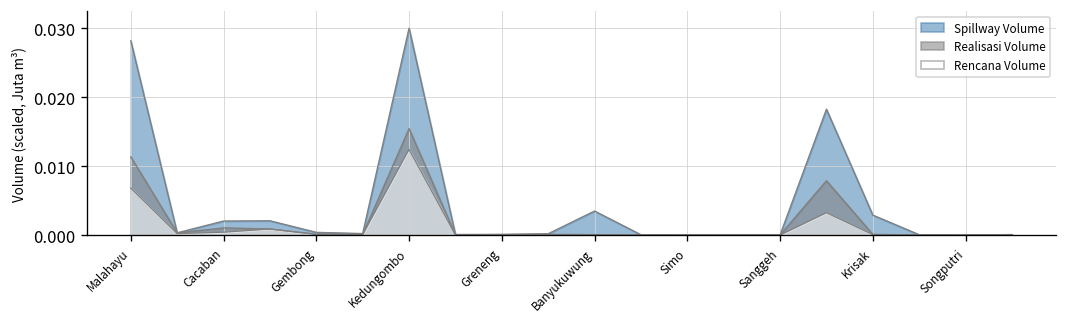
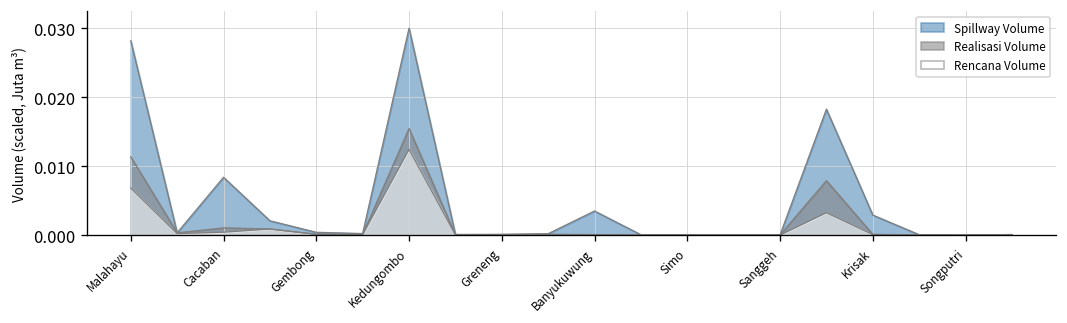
  {
    "Spillway Volume": {
      "Malahayu": 0.028,
-     "Cacaban": 0.002,
+     "Cacaban": 0.008,
      "Kedungombo": 0.030,
      "Banyukuwung": 0.003,
      "Krisak": 0.003
    },
    "Realisasi Volume": {
      "Malahayu": 0.011,
      "Cacaban": 0.001,
      "Kedungombo": 0.015
    },
    "Rencana Volume": {
      "Malahayu": 0.007,
      "Cacaban": 0.000,
      "Kedungombo": 0.012
    }
  }
